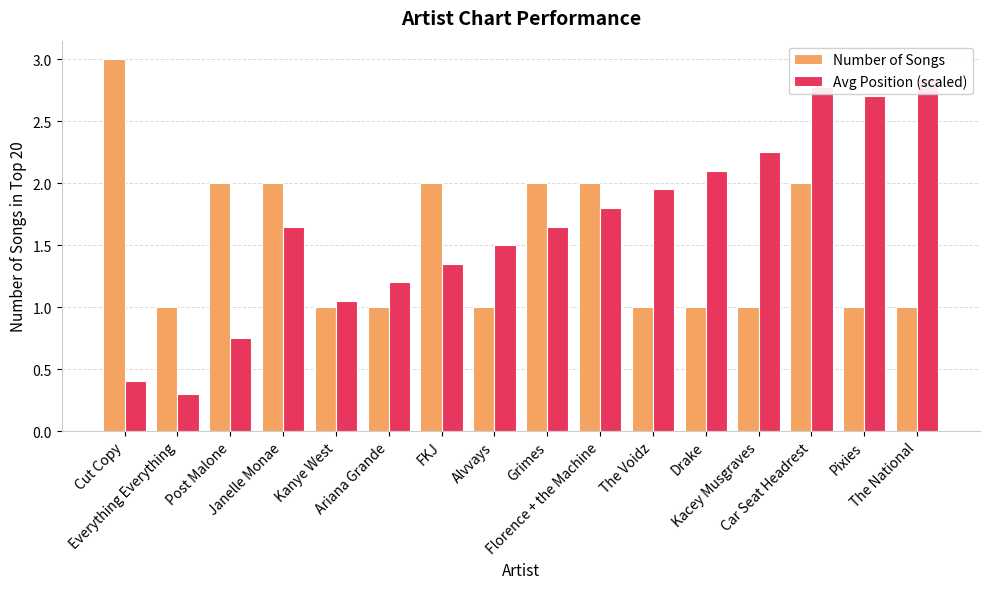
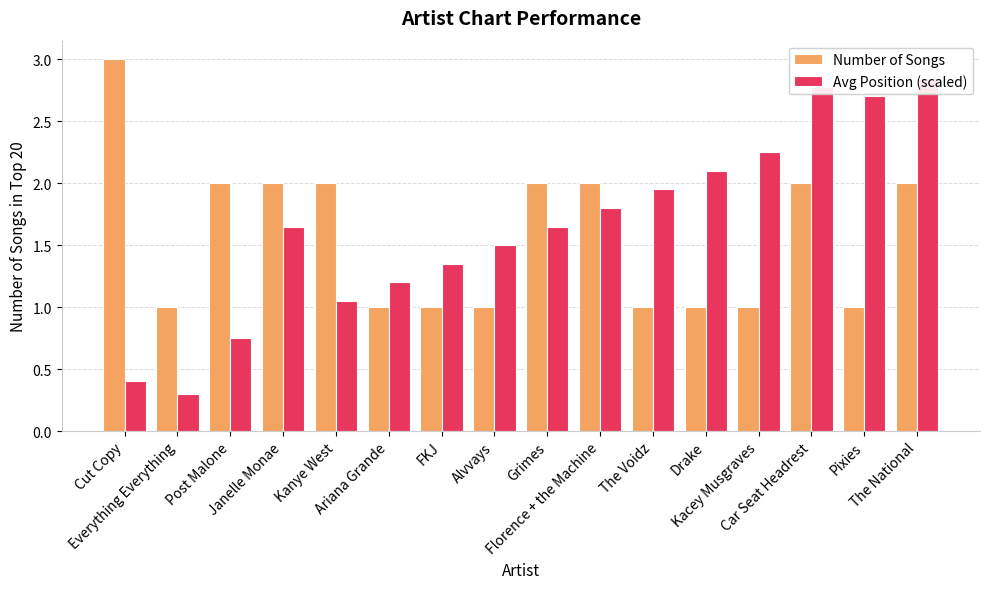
  {
    "Number of Songs": {
      "Cut Copy": 3,
      "Everything Everything": 1,
      "Post Malone": 2,
      "Janelle Monae": 2,
-     "Kanye West": 1,
+     "Kanye West": 2,
      "Ariana Grande": 1,
-     "FKJ": 2,
+     "FKJ": 1,
      "Alvvays": 1,
      "Grimes": 2,
      "Florence + the Machine": 2,
      "The Voidz": 1,
      "Drake": 1,
      "Kacey Musgraves": 1,
      "Car Seat Headrest": 2,
      "Pixies": 1,
-     "The National": 1
+     "The National": 2
    },
    "Avg Position (scaled)": {
      "Cut Copy": 0.40,
      "Everything Everything": 0.30,
      "Post Malone": 0.75,
      "Janelle Monae": 1.65,
      "Kanye West": 1.05,
      "Ariana Grande": 1.20,
      "FKJ": 1.35,
      "Alvvays": 1.50,
      "Grimes": 1.65,
      "Florence + the Machine": 1.80,
      "The Voidz": 1.95,
      "Drake": 2.10,
      "Kacey Musgraves": 2.25,
      "Pixies": 2.70
    }
  }
